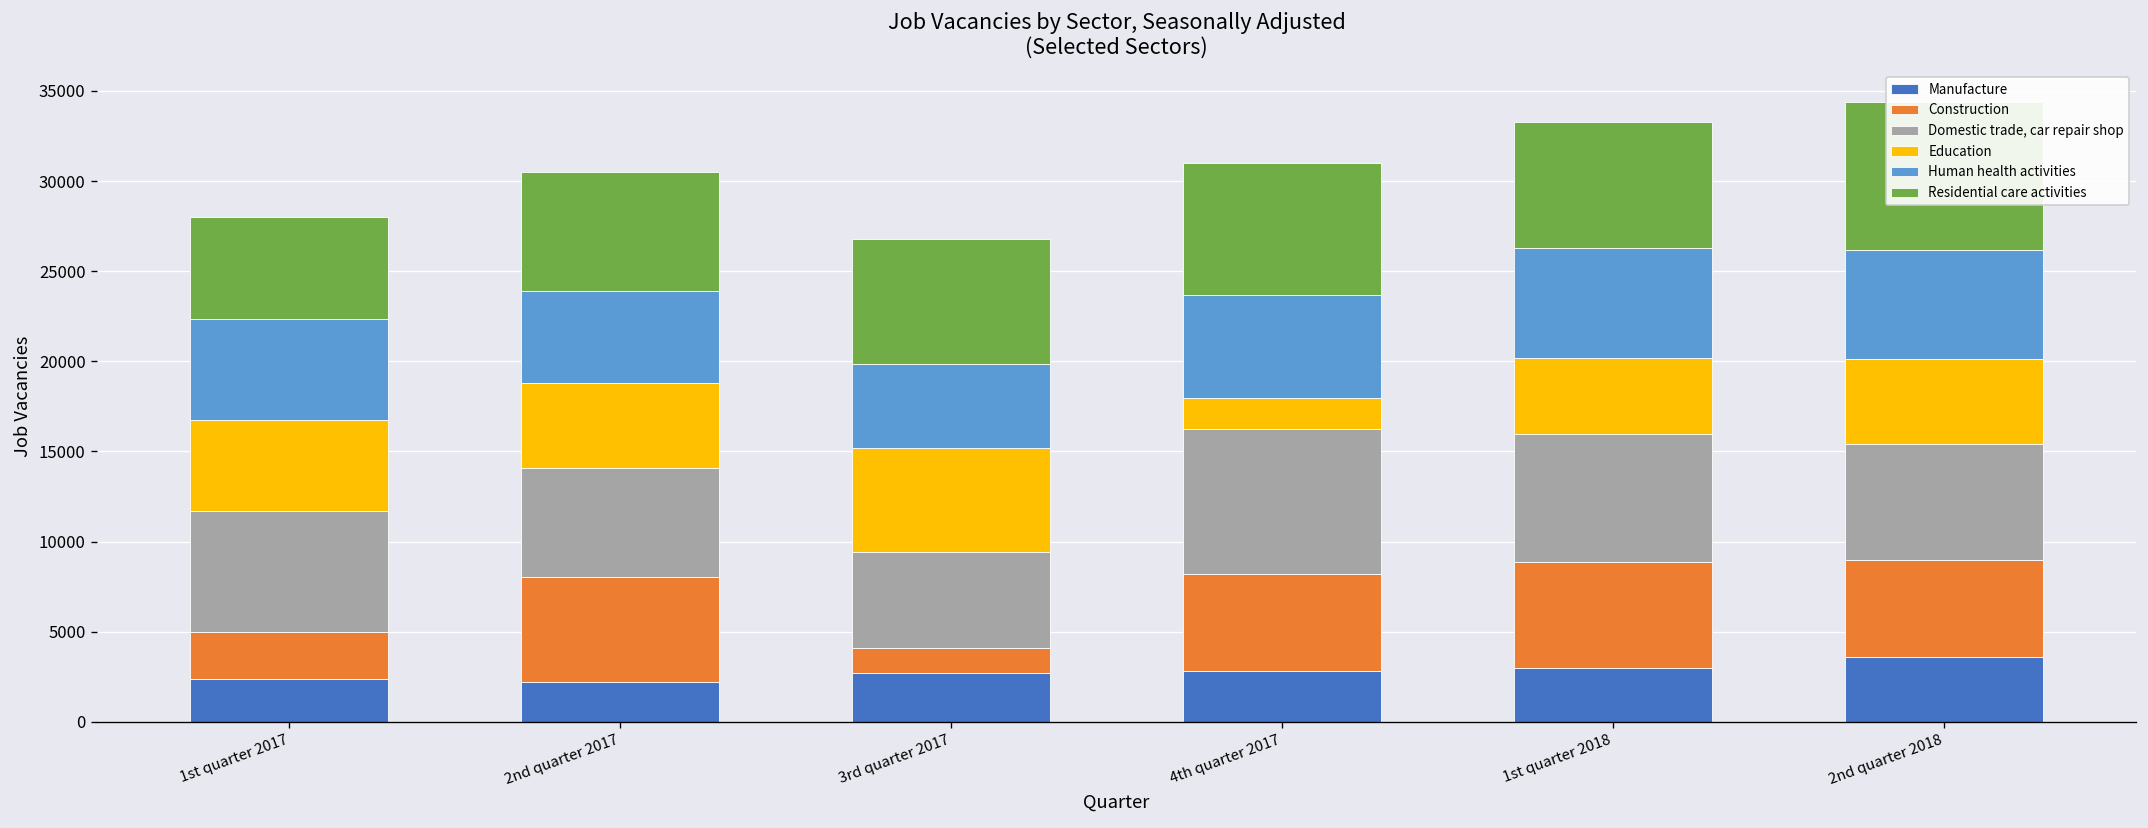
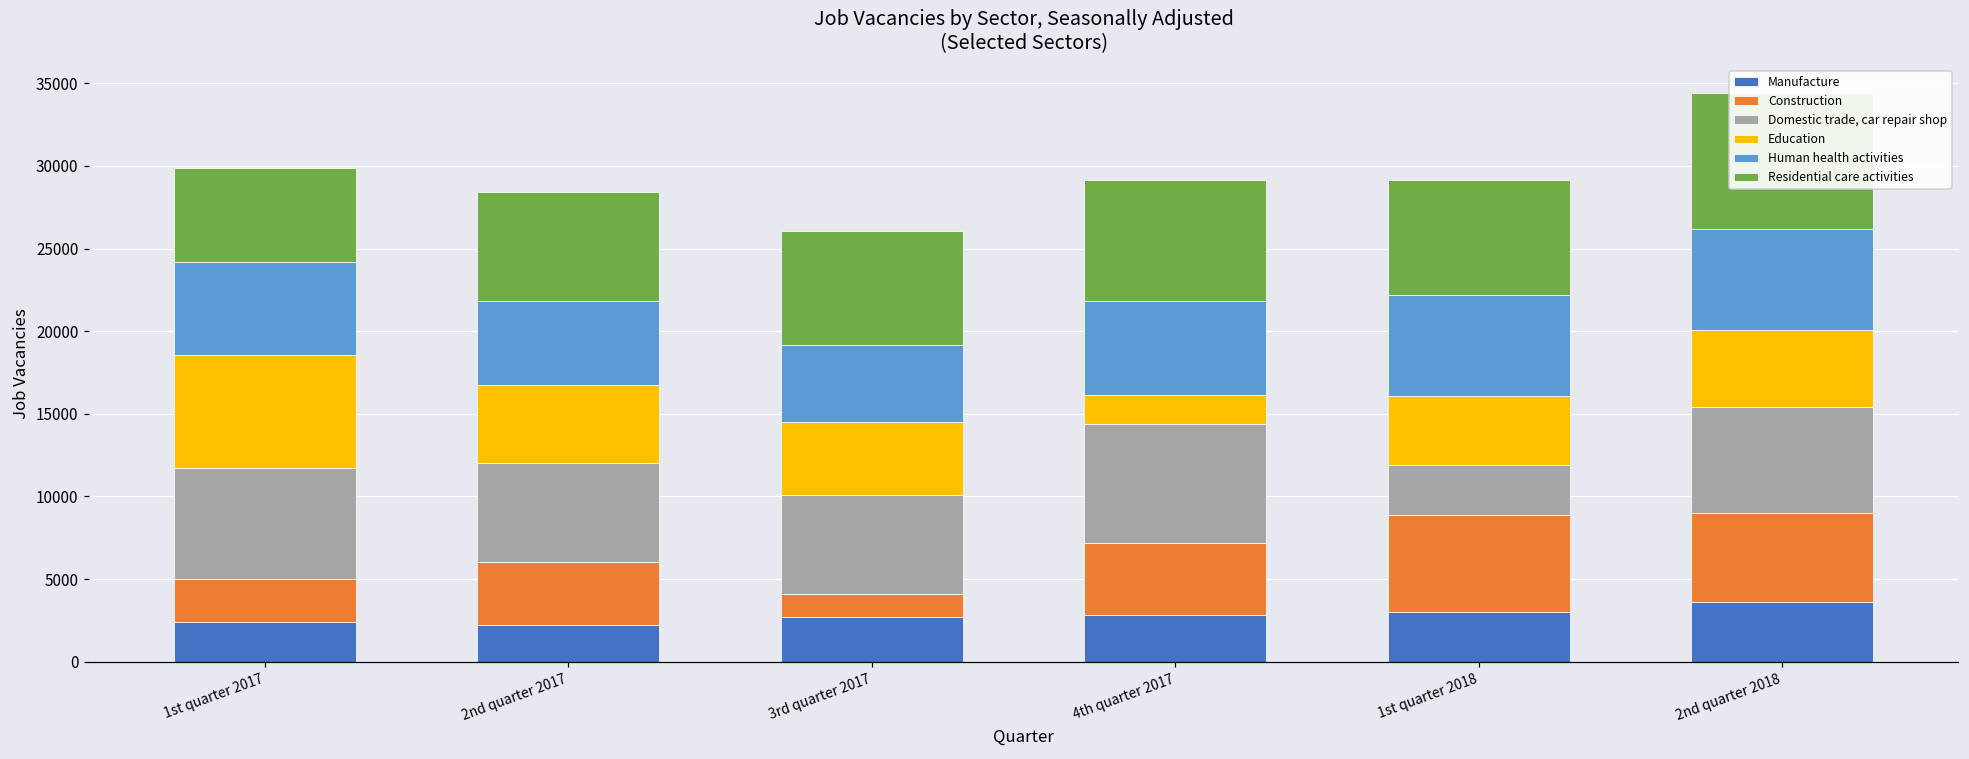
  {
    "Construction": {
      "1st quarter 2017": 2600,
-     "2nd quarter 2017": 5900,
+     "2nd quarter 2017": 3800,
      "3rd quarter 2017": 1400,
-     "4th quarter 2017": 5400,
+     "4th quarter 2017": 4400,
      "1st quarter 2018": 5900,
      "2nd quarter 2018": 5400
    },
    "Domestic trade, car repair shop": {
      "1st quarter 2017": 6700,
      "2nd quarter 2017": 6000,
-     "3rd quarter 2017": 5300,
-     "4th quarter 2017": 8000,
-     "1st quarter 2018": 7100,
+     "3rd quarter 2017": 6000,
+     "4th quarter 2017": 7200,
+     "1st quarter 2018": 3000,
      "2nd quarter 2018": 6400
    },
    "Education": {
-     "1st quarter 2017": 5000,
+     "1st quarter 2017": 6900,
      "2nd quarter 2017": 4700,
-     "3rd quarter 2017": 5700,
+     "3rd quarter 2017": 4400,
      "4th quarter 2017": 1700,
      "1st quarter 2018": 4200,
      "2nd quarter 2018": 4700
    },
    "Residential care activities": {
      "1st quarter 2017": 5700,
      "2nd quarter 2017": 6600,
      "3rd quarter 2017": 6900,
      "4th quarter 2017": 7300,
      "1st quarter 2018": 7000
    }
  }
